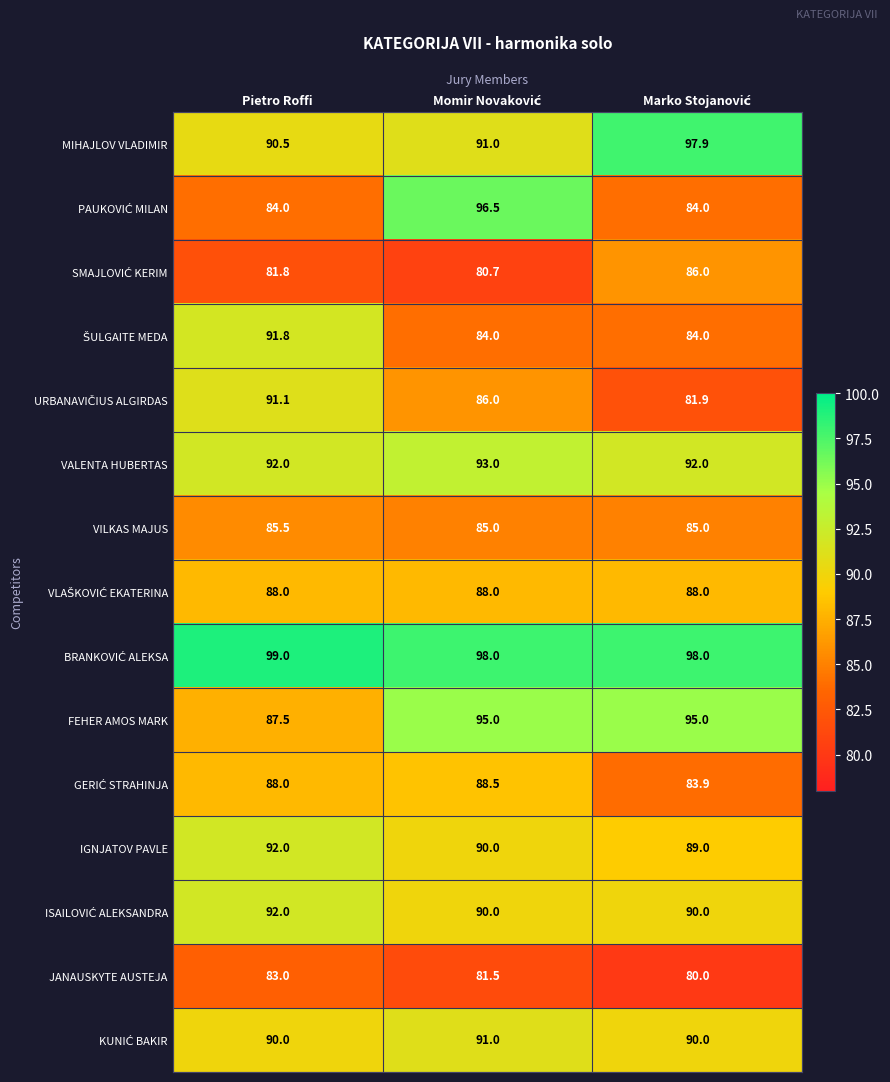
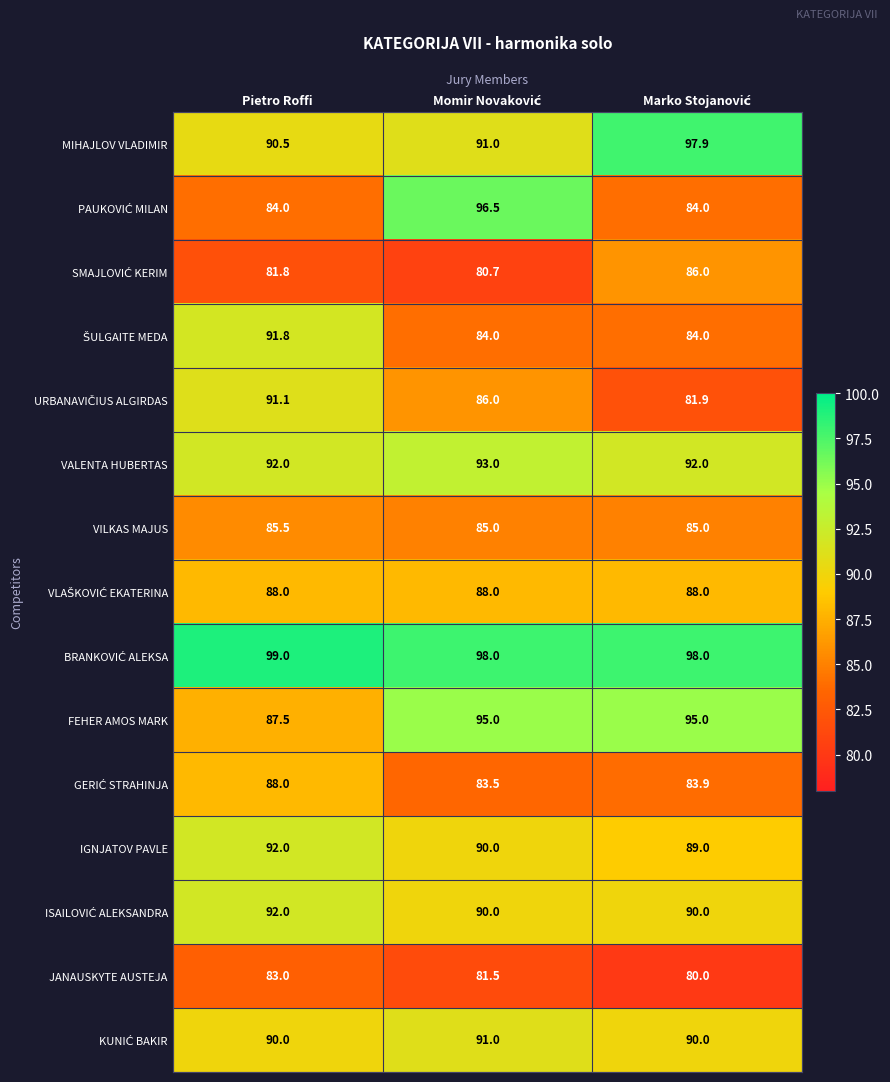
  {
    "MIHAJLOV VLADIMIR": {
      "Pietro Roffi": 90.5,
      "Momir Novaković": 91.0,
      "Marko Stojanović": 97.9
    },
    "PAUKOVIĆ MILAN": {
      "Pietro Roffi": 84.0,
      "Momir Novaković": 96.5,
      "Marko Stojanović": 84.0
    },
    "SMAJLOVIĆ KERIM": {
      "Pietro Roffi": 81.8,
      "Momir Novaković": 80.7,
      "Marko Stojanović": 86.0
    },
    "ŠULGAITE MEDA": {
      "Pietro Roffi": 91.8,
      "Momir Novaković": 84.0,
      "Marko Stojanović": 84.0
    },
    "URBANAVIČIUS ALGIRDAS": {
      "Pietro Roffi": 91.1,
      "Momir Novaković": 86.0,
      "Marko Stojanović": 81.9
    },
    "VALENTA HUBERTAS": {
      "Pietro Roffi": 92.0,
      "Momir Novaković": 93.0,
      "Marko Stojanović": 92.0
    },
    "VILKAS MAJUS": {
      "Pietro Roffi": 85.5,
      "Momir Novaković": 85.0,
      "Marko Stojanović": 85.0
    },
    "VLAŠKOVIĆ EKATERINA": {
      "Pietro Roffi": 88.0,
      "Momir Novaković": 88.0,
      "Marko Stojanović": 88.0
    },
    "BRANKOVIĆ ALEKSA": {
      "Pietro Roffi": 99.0,
      "Momir Novaković": 98.0,
      "Marko Stojanović": 98.0
    },
    "FEHER AMOS MARK": {
      "Pietro Roffi": 87.5,
      "Momir Novaković": 95.0,
      "Marko Stojanović": 95.0
    },
    "GERIĆ STRAHINJA": {
      "Pietro Roffi": 88.0,
-     "Momir Novaković": 88.5,
+     "Momir Novaković": 83.5,
      "Marko Stojanović": 83.9
    },
    "IGNJATOV PAVLE": {
      "Pietro Roffi": 92.0,
      "Momir Novaković": 90.0,
      "Marko Stojanović": 89.0
    },
    "ISAILOVIĆ ALEKSANDRA": {
      "Pietro Roffi": 92.0,
      "Momir Novaković": 90.0,
      "Marko Stojanović": 90.0
    },
    "JANAUSKYTE AUSTEJA": {
      "Pietro Roffi": 83.0,
      "Momir Novaković": 81.5,
      "Marko Stojanović": 80.0
    },
    "KUNIĆ BAKIR": {
      "Pietro Roffi": 90.0,
      "Momir Novaković": 91.0,
      "Marko Stojanović": 90.0
    }
  }
